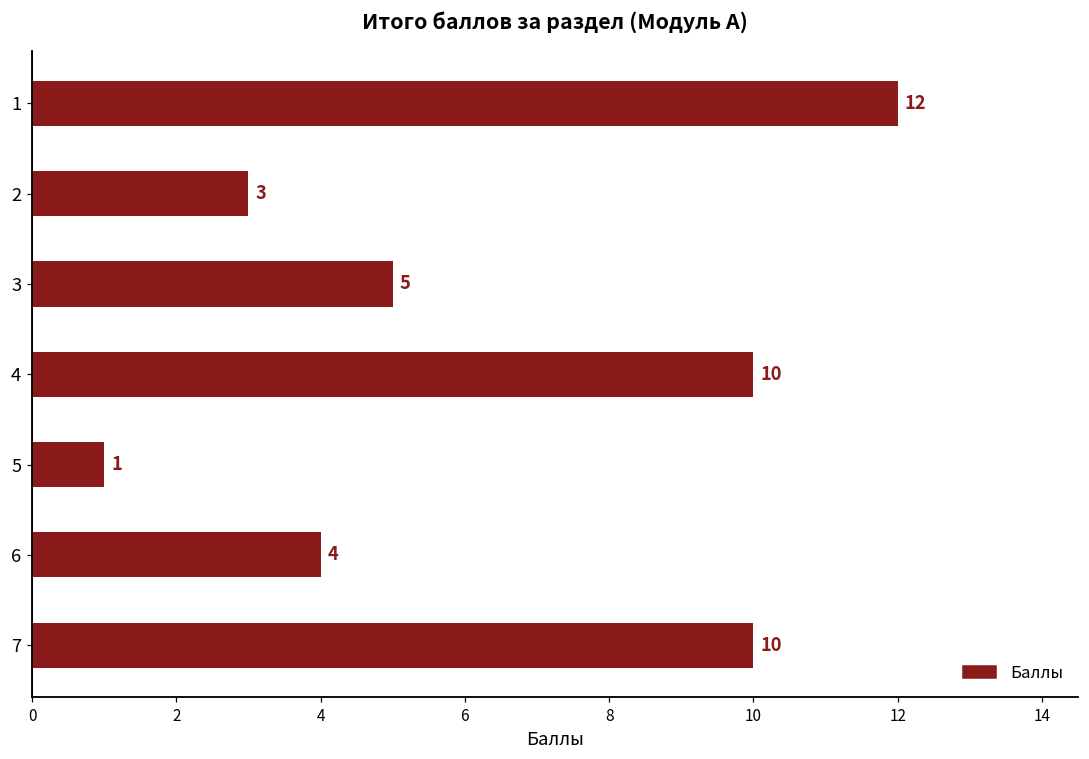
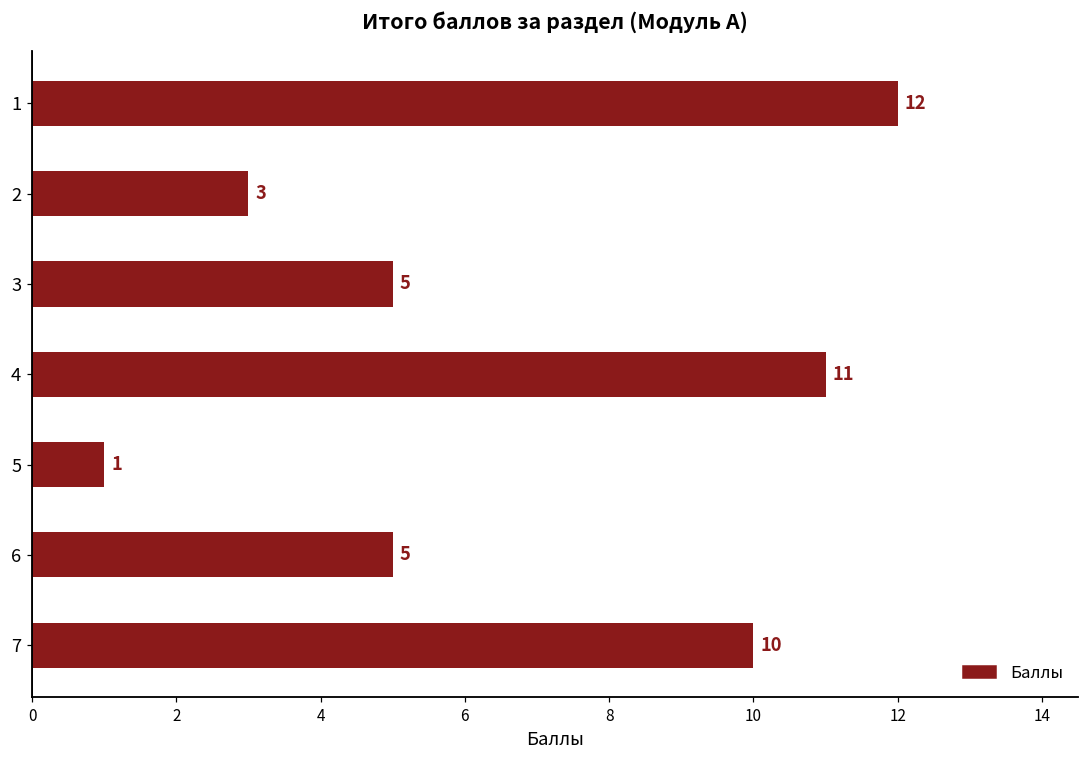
  {
    "1": 12,
    "2": 3,
    "3": 5,
-   "4": 10,
+   "4": 11,
    "5": 1,
-   "6": 4,
+   "6": 5,
    "7": 10
  }
